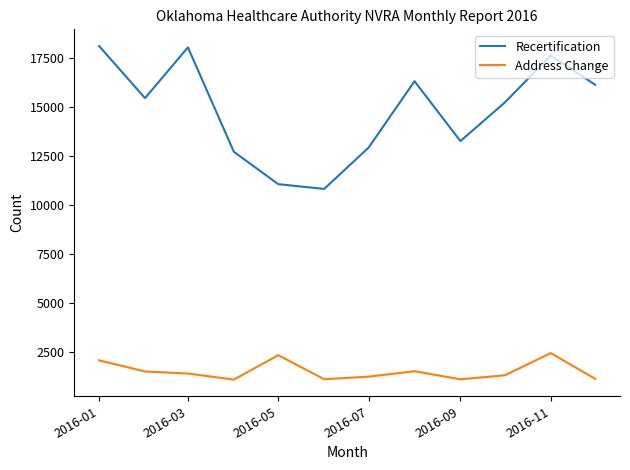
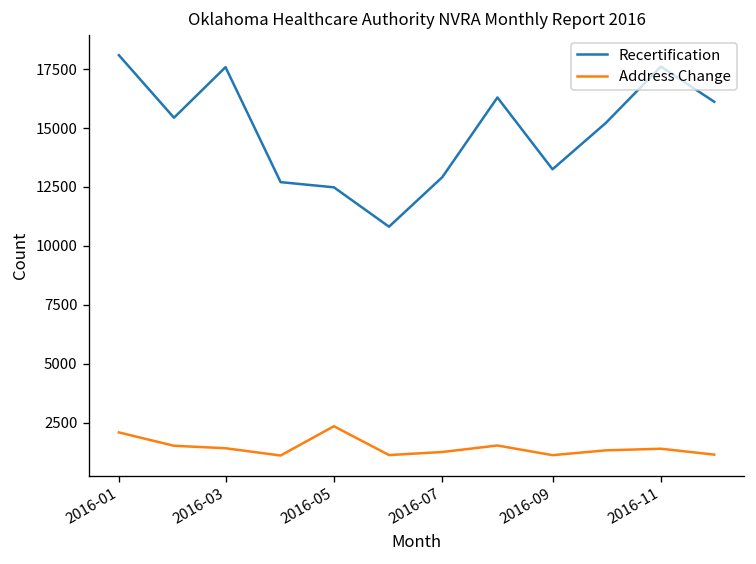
  {
    "Recertification": {
      "2016-01": 18100,
-     "2016-03": 18000,
-     "2016-05": 11100,
+     "2016-03": 17600,
+     "2016-05": 12500,
      "2016-07": 12900,
      "2016-09": 13300
    },
    "Address Change": {
      "2016-01": 2100,
      "2016-03": 1400,
      "2016-05": 2300,
      "2016-07": 1300,
      "2016-09": 1100,
-     "2016-11": 2500
+     "2016-11": 1400
    }
  }
